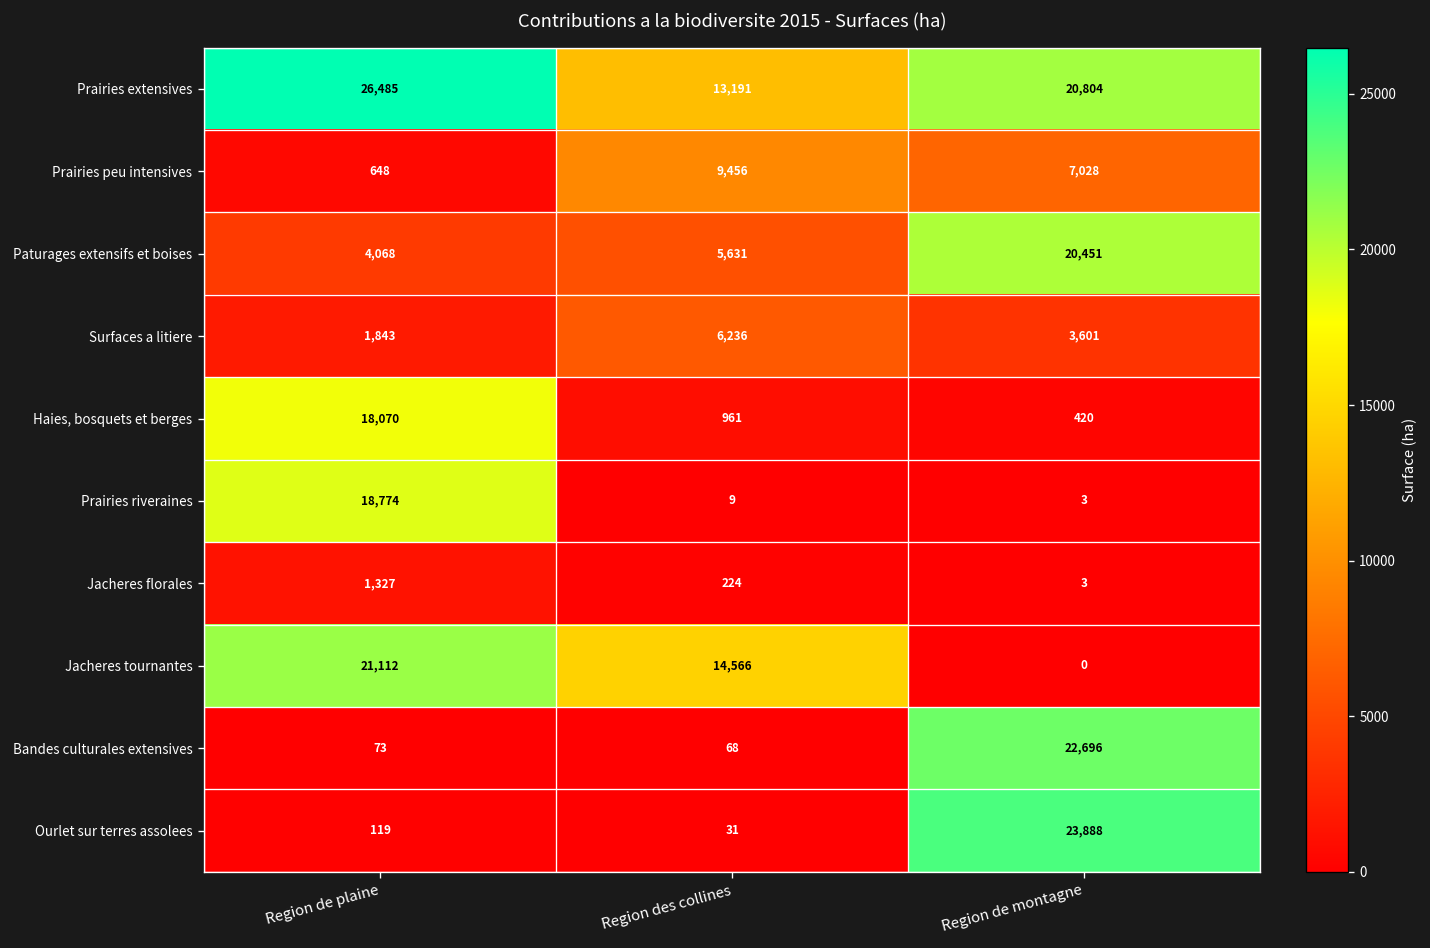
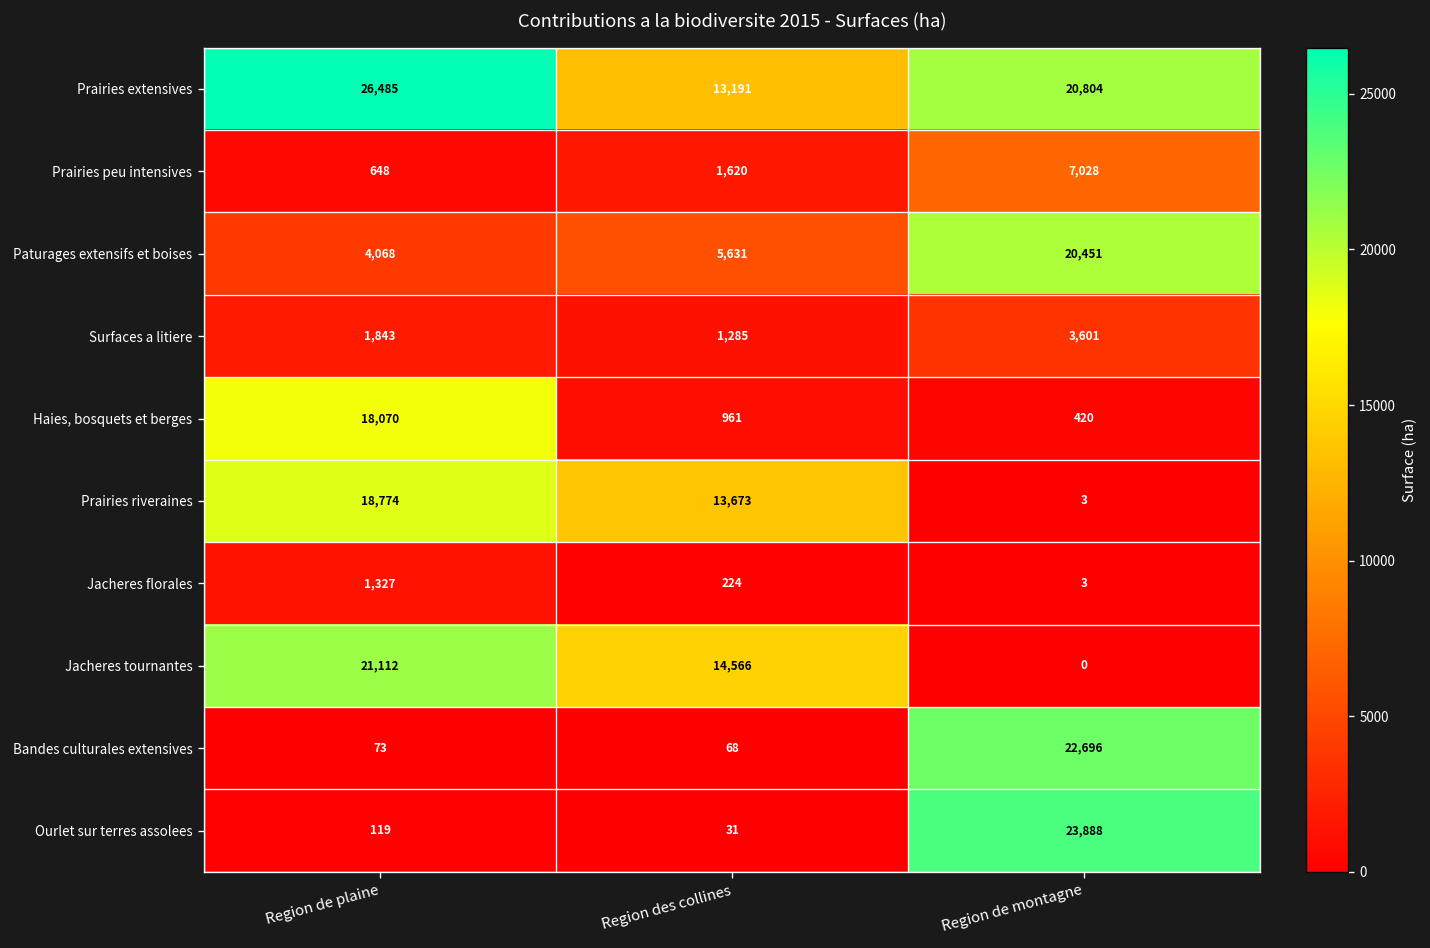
  {
    "Prairies extensives": {
      "Region de plaine": "26,485",
      "Region des collines": "13,191",
      "Region de montagne": "20,804"
    },
    "Prairies peu intensives": {
      "Region de plaine": "648",
-     "Region des collines": "9,456",
+     "Region des collines": "1,620",
      "Region de montagne": "7,028"
    },
    "Paturages extensifs et boises": {
      "Region de plaine": "4,068",
      "Region des collines": "5,631",
      "Region de montagne": "20,451"
    },
    "Surfaces a litiere": {
      "Region de plaine": "1,843",
-     "Region des collines": "6,236",
+     "Region des collines": "1,285",
      "Region de montagne": "3,601"
    },
    "Haies, bosquets et berges": {
      "Region de plaine": "18,070",
      "Region des collines": "961",
      "Region de montagne": "420"
    },
    "Prairies riveraines": {
      "Region de plaine": "18,774",
-     "Region des collines": "9",
+     "Region des collines": "13,673",
      "Region de montagne": "3"
    },
    "Jacheres florales": {
      "Region de plaine": "1,327",
      "Region des collines": "224",
      "Region de montagne": "3"
    },
    "Jacheres tournantes": {
      "Region de plaine": "21,112",
      "Region des collines": "14,566",
      "Region de montagne": "0"
    },
    "Bandes culturales extensives": {
      "Region de plaine": "73",
      "Region des collines": "68",
      "Region de montagne": "22,696"
    },
    "Ourlet sur terres assolees": {
      "Region de plaine": "119",
      "Region des collines": "31",
      "Region de montagne": "23,888"
    }
  }
